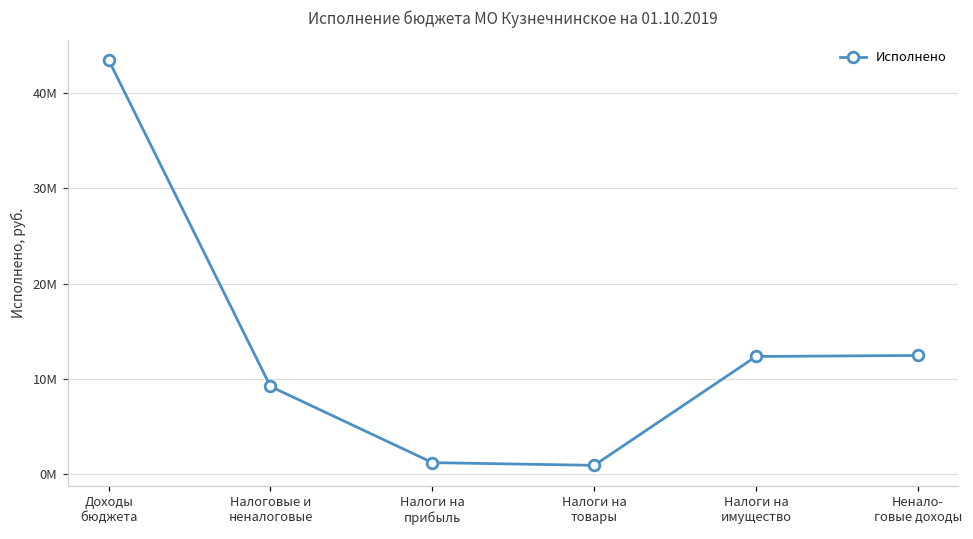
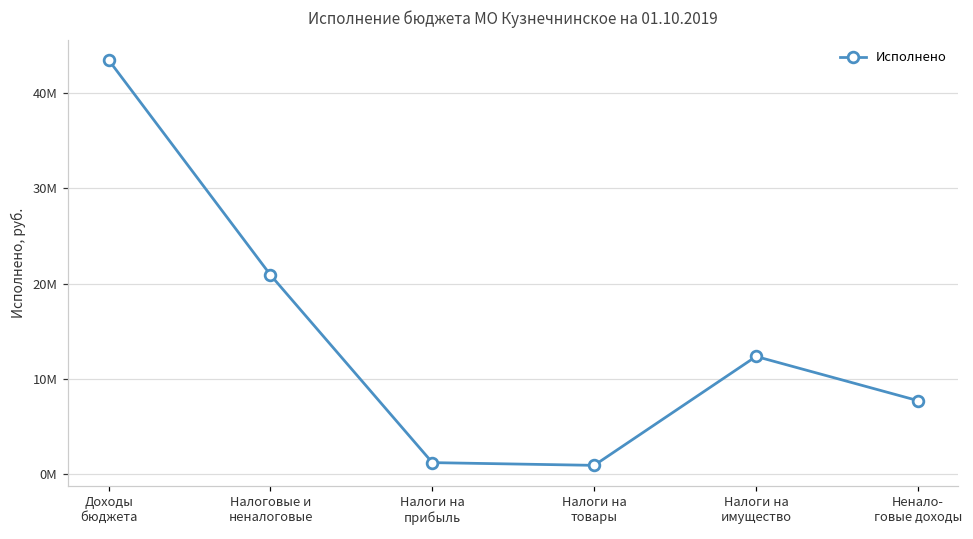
  {
    "Доходы бюджета": 43000000,
-   "Налоговые и неналоговые": 9000000,
+   "Налоговые и неналоговые": 21000000,
    "Налоги на прибыль": 1000000,
    "Налоги на товары": 1000000,
    "Налоги на имущество": 12000000,
-   "Ненало- говые доходы": 12000000
+   "Ненало- говые доходы": 8000000
  }
